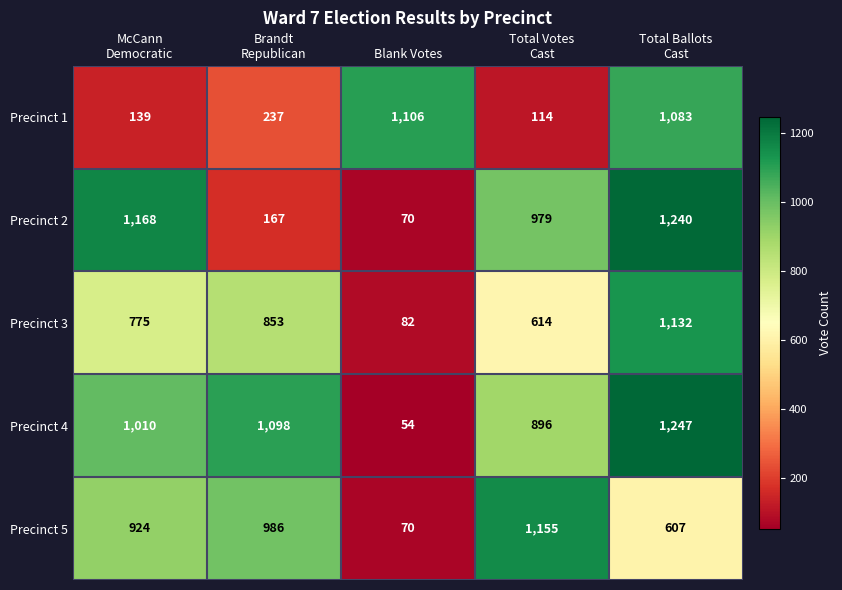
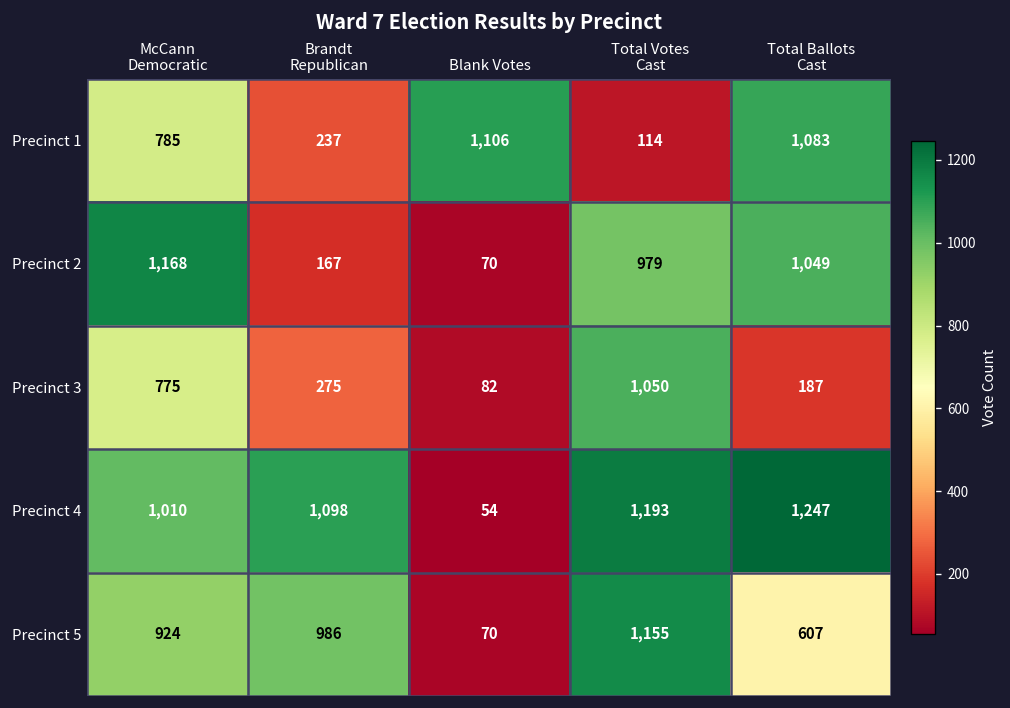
  {
    "Precinct 1": {
-     "McCann Democratic": "139",
+     "McCann Democratic": "785",
      "Brandt Republican": "237",
      "Blank Votes": "1,106",
      "Total Votes Cast": "114",
      "Total Ballots Cast": "1,083"
    },
    "Precinct 2": {
      "McCann Democratic": "1,168",
      "Brandt Republican": "167",
      "Blank Votes": "70",
      "Total Votes Cast": "979",
-     "Total Ballots Cast": "1,240"
+     "Total Ballots Cast": "1,049"
    },
    "Precinct 3": {
      "McCann Democratic": "775",
-     "Brandt Republican": "853",
+     "Brandt Republican": "275",
      "Blank Votes": "82",
-     "Total Votes Cast": "614",
-     "Total Ballots Cast": "1,132"
+     "Total Votes Cast": "1,050",
+     "Total Ballots Cast": "187"
    },
    "Precinct 4": {
      "McCann Democratic": "1,010",
      "Brandt Republican": "1,098",
      "Blank Votes": "54",
-     "Total Votes Cast": "896",
+     "Total Votes Cast": "1,193",
      "Total Ballots Cast": "1,247"
    },
    "Precinct 5": {
      "McCann Democratic": "924",
      "Brandt Republican": "986",
      "Blank Votes": "70",
      "Total Votes Cast": "1,155",
      "Total Ballots Cast": "607"
    }
  }
